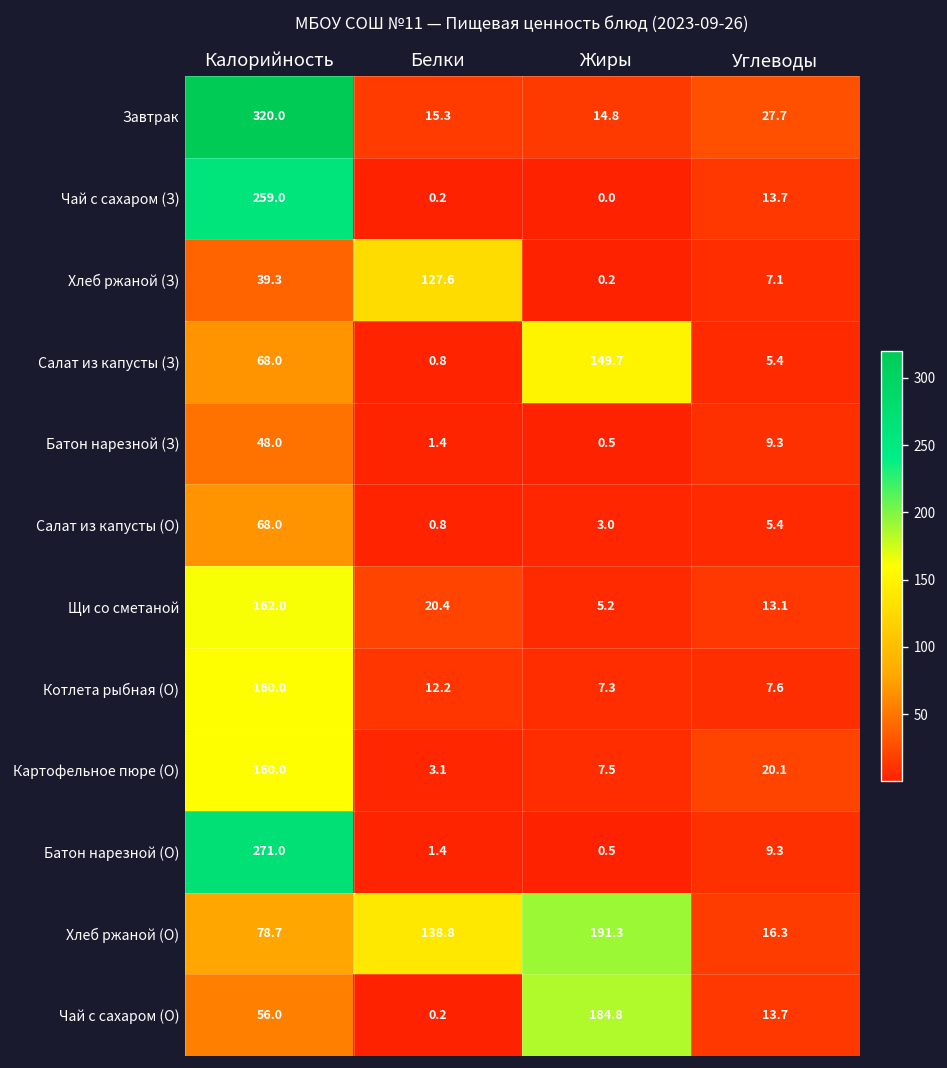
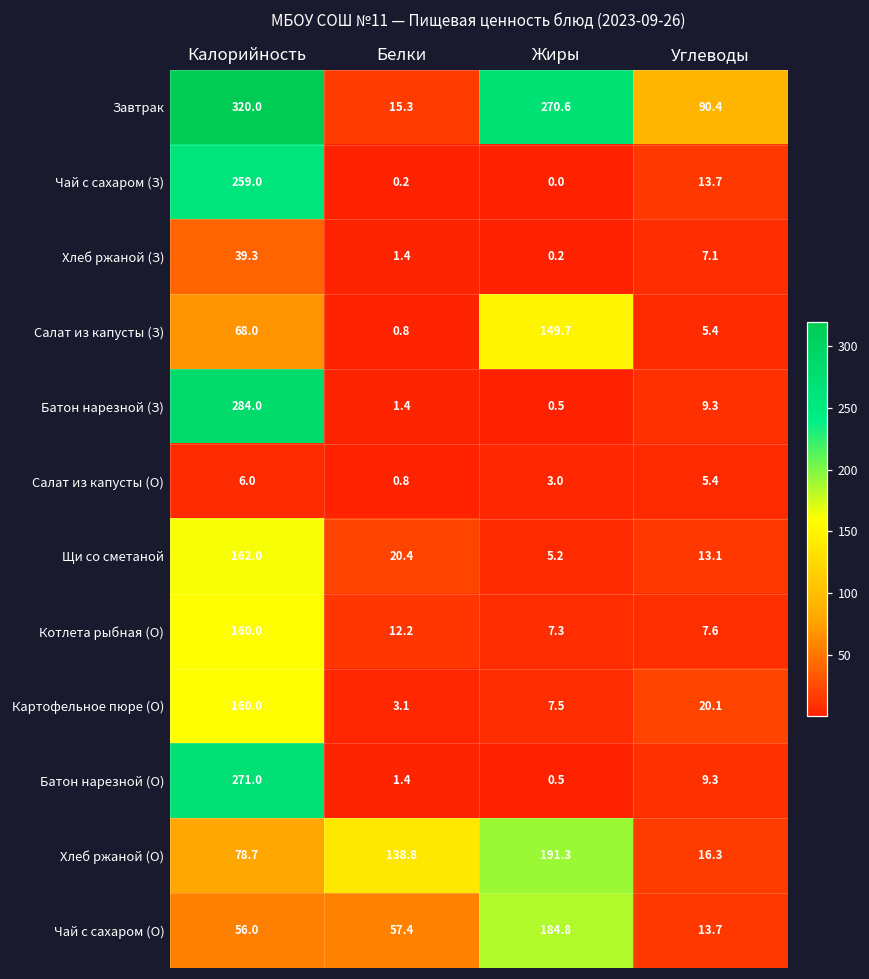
  {
    "Завтрак": {
      "Калорийность": 320.0,
      "Белки": 15.3,
-     "Жиры": 14.8,
-     "Углеводы": 27.7
+     "Жиры": 270.6,
+     "Углеводы": 90.4
    },
    "Чай с сахаром (З)": {
      "Калорийность": 259.0,
      "Белки": 0.2,
      "Жиры": 0.0,
      "Углеводы": 13.7
    },
    "Хлеб ржаной (З)": {
      "Калорийность": 39.3,
-     "Белки": 127.6,
+     "Белки": 1.4,
      "Жиры": 0.2,
      "Углеводы": 7.1
    },
    "Салат из капусты (З)": {
      "Калорийность": 68.0,
      "Белки": 0.8,
      "Жиры": 149.7,
      "Углеводы": 5.4
    },
    "Батон нарезной (З)": {
-     "Калорийность": 48.0,
+     "Калорийность": 284.0,
      "Белки": 1.4,
      "Жиры": 0.5,
      "Углеводы": 9.3
    },
    "Салат из капусты (О)": {
-     "Калорийность": 68.0,
+     "Калорийность": 6.0,
      "Белки": 0.8,
      "Жиры": 3.0,
      "Углеводы": 5.4
    },
    "Щи со сметаной": {
      "Калорийность": 162.0,
      "Белки": 20.4,
      "Жиры": 5.2,
      "Углеводы": 13.1
    },
    "Котлета рыбная (О)": {
      "Калорийность": 160.0,
      "Белки": 12.2,
      "Жиры": 7.3,
      "Углеводы": 7.6
    },
    "Картофельное пюре (О)": {
      "Калорийность": 160.0,
      "Белки": 3.1,
      "Жиры": 7.5,
      "Углеводы": 20.1
    },
    "Батон нарезной (О)": {
      "Калорийность": 271.0,
      "Белки": 1.4,
      "Жиры": 0.5,
      "Углеводы": 9.3
    },
    "Хлеб ржаной (О)": {
      "Калорийность": 78.7,
      "Белки": 138.8,
      "Жиры": 191.3,
      "Углеводы": 16.3
    },
    "Чай с сахаром (О)": {
      "Калорийность": 56.0,
-     "Белки": 0.2,
+     "Белки": 57.4,
      "Жиры": 184.8,
      "Углеводы": 13.7
    }
  }
